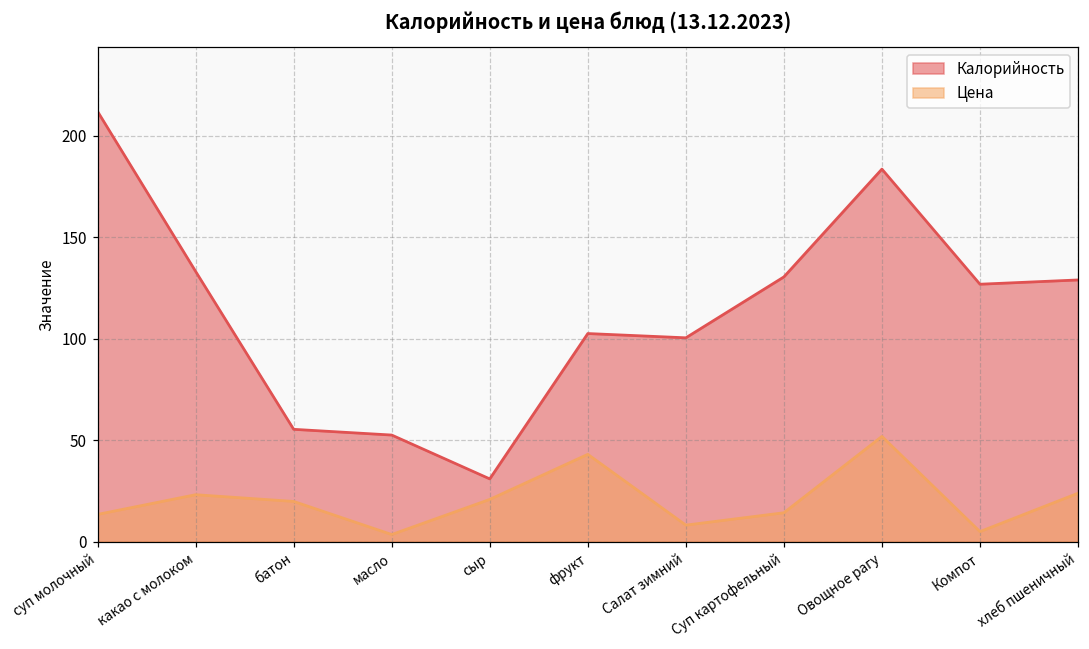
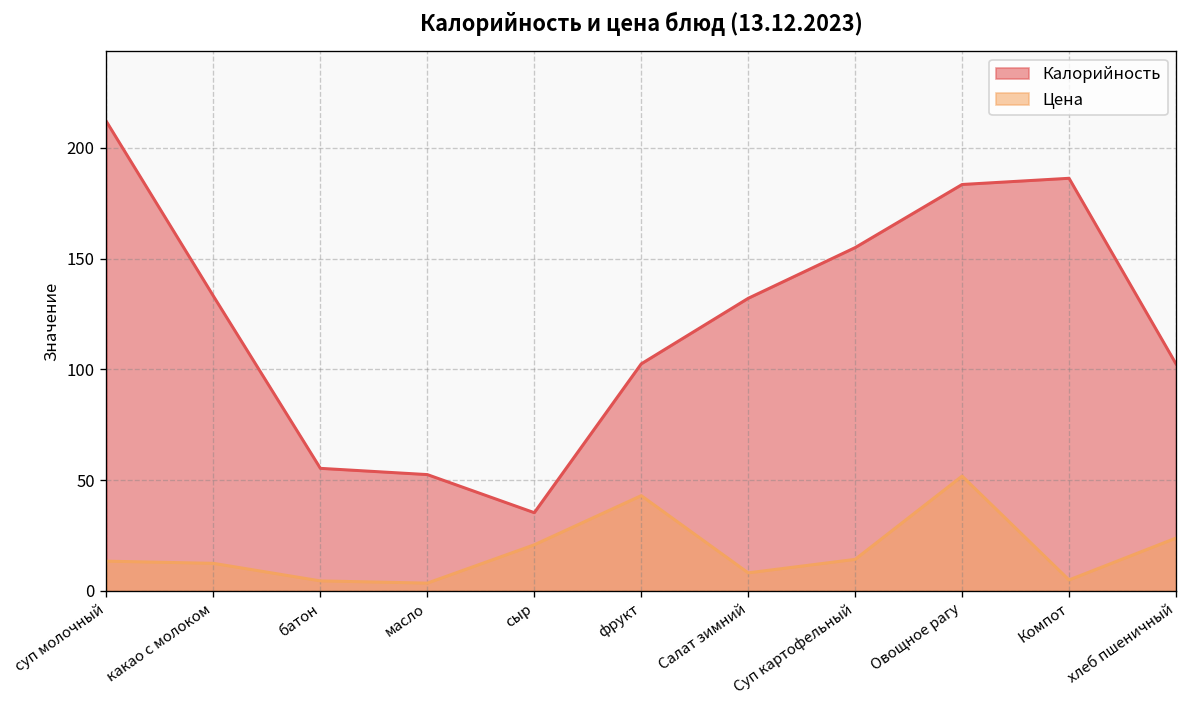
  {
    "Калорийность": {
      "суп молочный": 212,
      "какао с молоком": 133,
      "батон": 55,
      "масло": 53,
-     "сыр": 31,
+     "сыр": 35,
      "фрукт": 103,
-     "Салат зимний": 100,
-     "Суп картофельный": 130,
+     "Салат зимний": 132,
+     "Суп картофельный": 155,
      "Овощное рагу": 184,
-     "Компот": 127,
-     "хлеб пшеничный": 129
+     "Компот": 186,
+     "хлеб пшеничный": 103
    },
    "Цена": {
      "суп молочный": 13,
-     "какао с молоком": 23,
-     "батон": 20,
+     "какао с молоком": 12,
+     "батон": 5,
      "масло": 4,
      "сыр": 21,
      "фрукт": 43,
      "Салат зимний": 8,
      "Суп картофельный": 14,
      "Овощное рагу": 52,
      "Компот": 5,
      "хлеб пшеничный": 24
    }
  }
